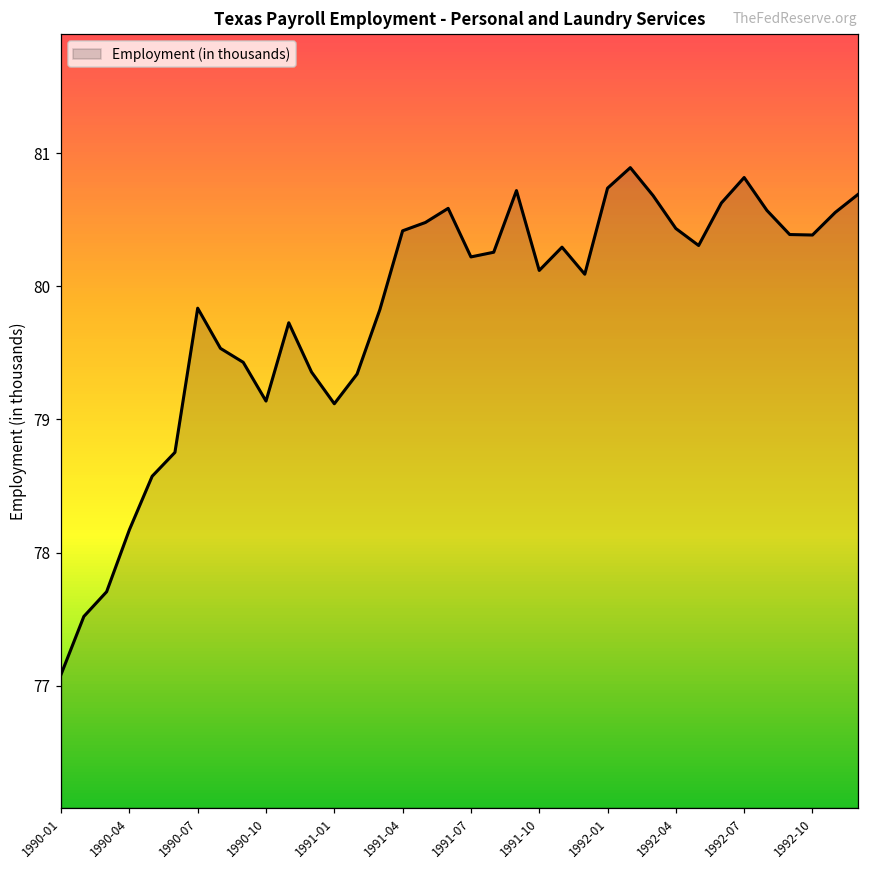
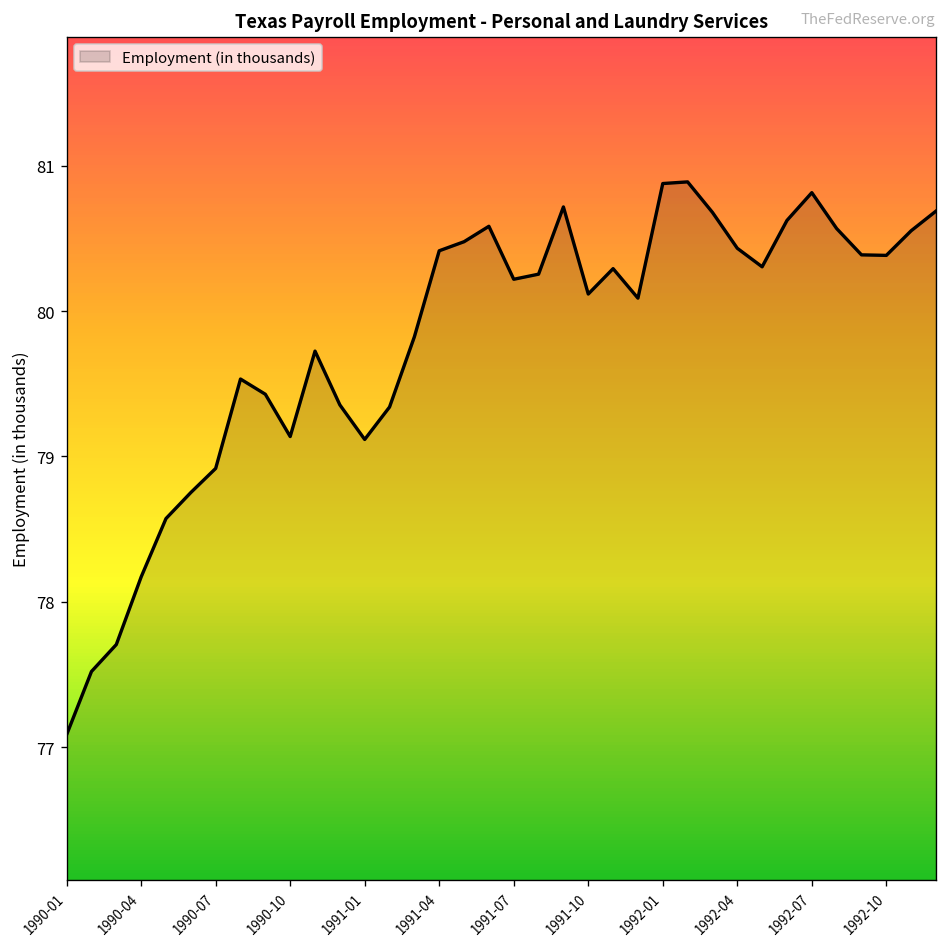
  {
    "1990-01": 77.09,
    "1990-04": 78.17,
-   "1990-07": 79.83,
+   "1990-07": 78.92,
    "1990-10": 79.14,
    "1991-01": 79.12,
    "1991-04": 80.42,
    "1991-07": 80.22,
    "1991-10": 80.12,
-   "1992-01": 80.74,
+   "1992-01": 80.88,
    "1992-04": 80.43,
    "1992-07": 80.82,
    "1992-10": 80.38
  }
